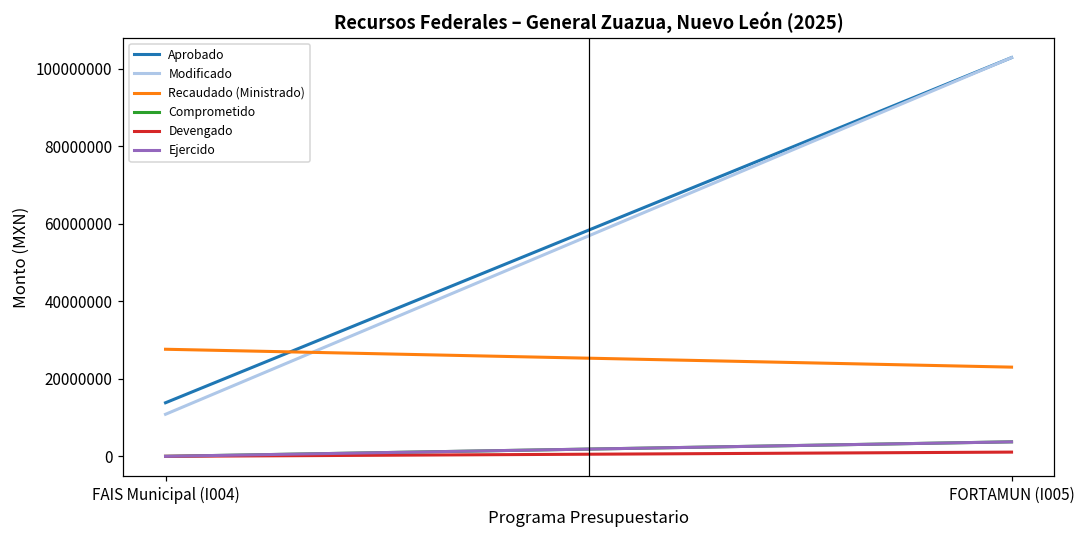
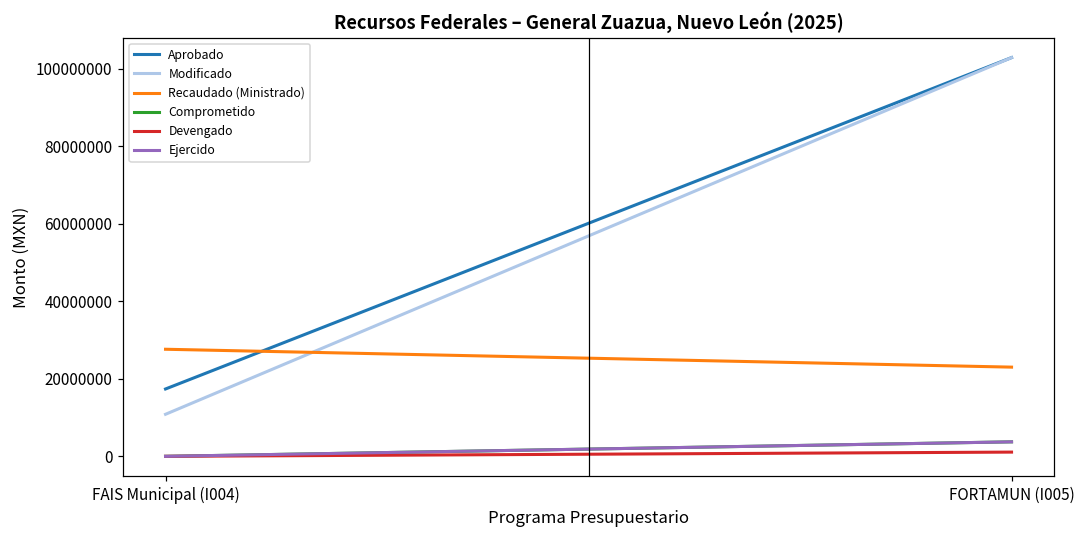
  {
    "Aprobado": {
-     "FAIS Municipal (I004)": 14000000
+     "FAIS Municipal (I004)": 17000000
    },
    "Modificado": {
      "FAIS Municipal (I004)": 11000000
    },
    "Recaudado (Ministrado)": {
      "FAIS Municipal (I004)": 28000000,
      "FORTAMUN (I005)": 23000000
    },
    "Ejercido": {
      "FORTAMUN (I005)": 4000000
    },
    "Devengado": {
      "FORTAMUN (I005)": 1000000
    }
  }
